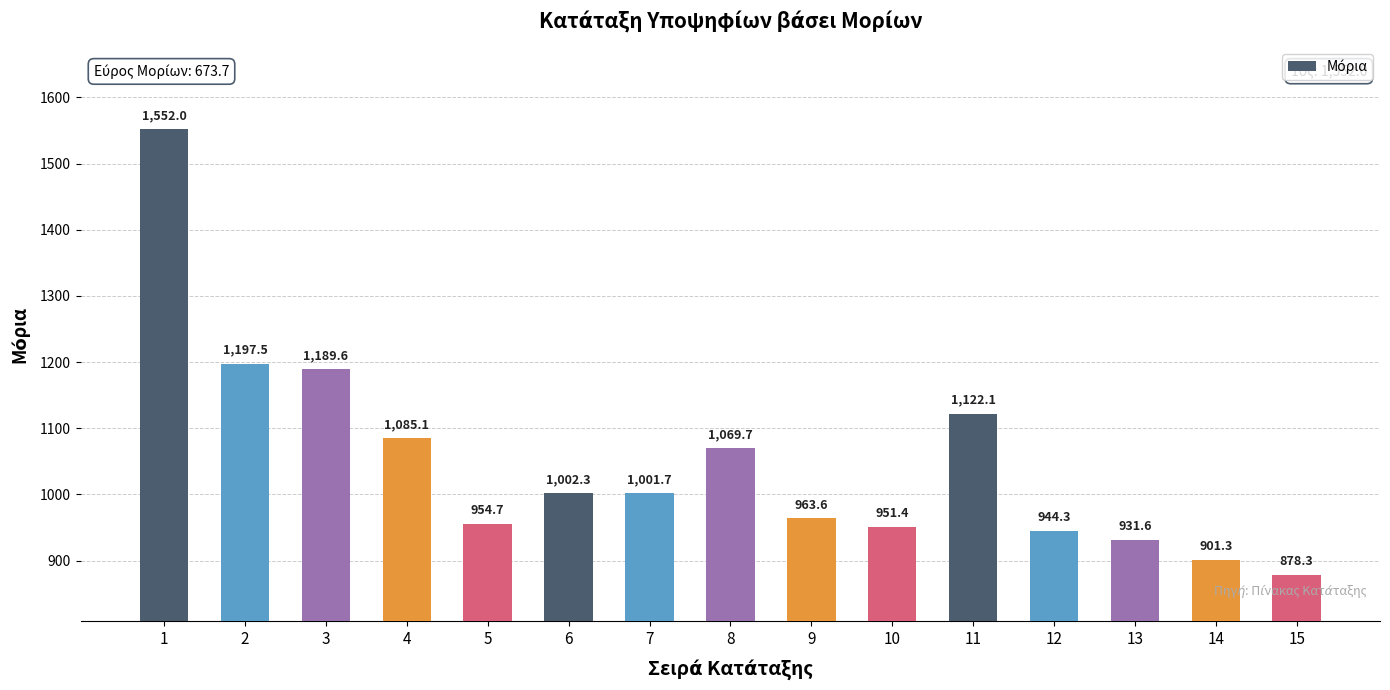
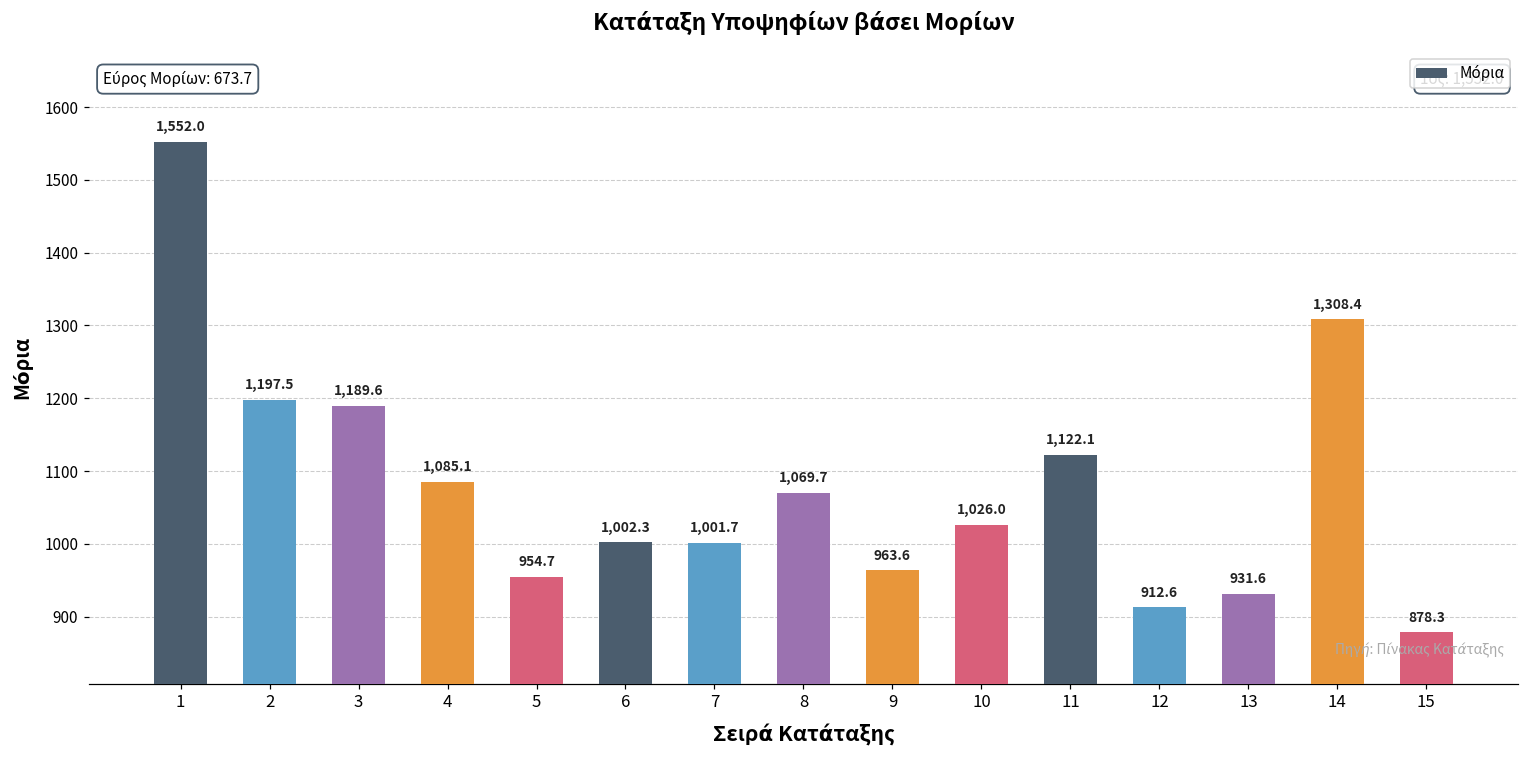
  {
    "1": "1,552.0",
    "2": "1,197.5",
    "3": "1,189.6",
    "4": "1,085.1",
    "5": "954.7",
    "6": "1,002.3",
    "7": "1,001.7",
    "8": "1,069.7",
    "9": "963.6",
-   "10": "951.4",
+   "10": "1,026.0",
    "11": "1,122.1",
-   "12": "944.3",
+   "12": "912.6",
    "13": "931.6",
-   "14": "901.3",
+   "14": "1,308.4",
    "15": "878.3"
  }
